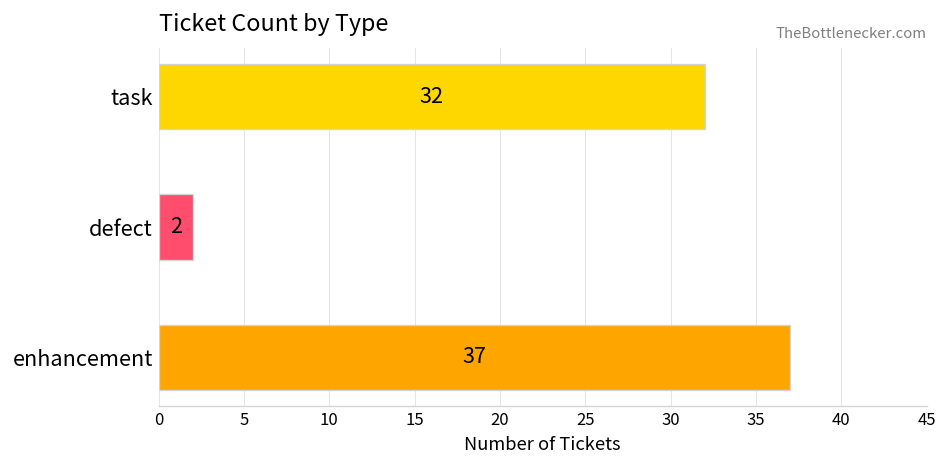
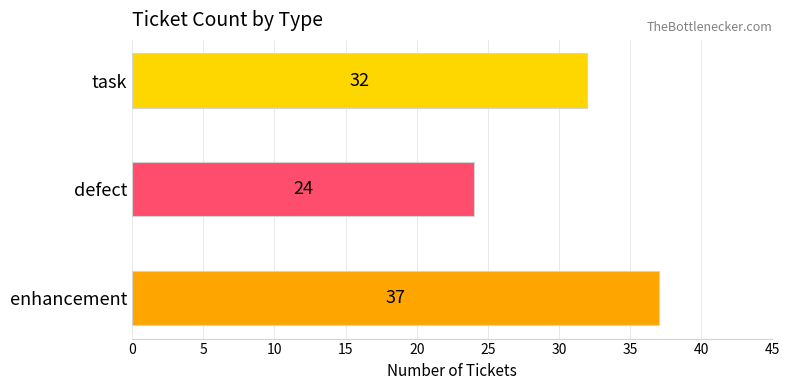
  {
    "task": 32,
-   "defect": 2,
+   "defect": 24,
    "enhancement": 37
  }
